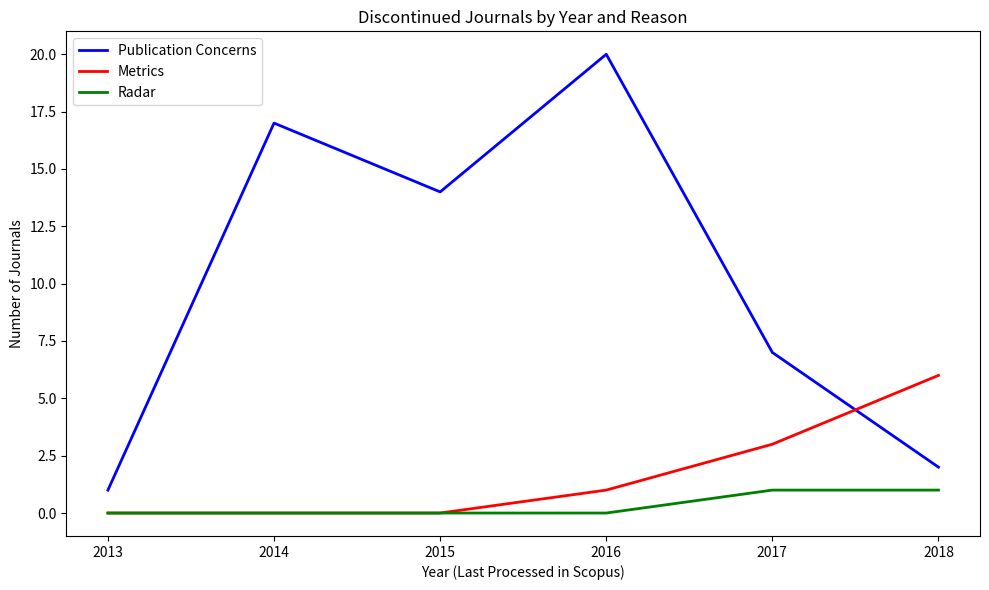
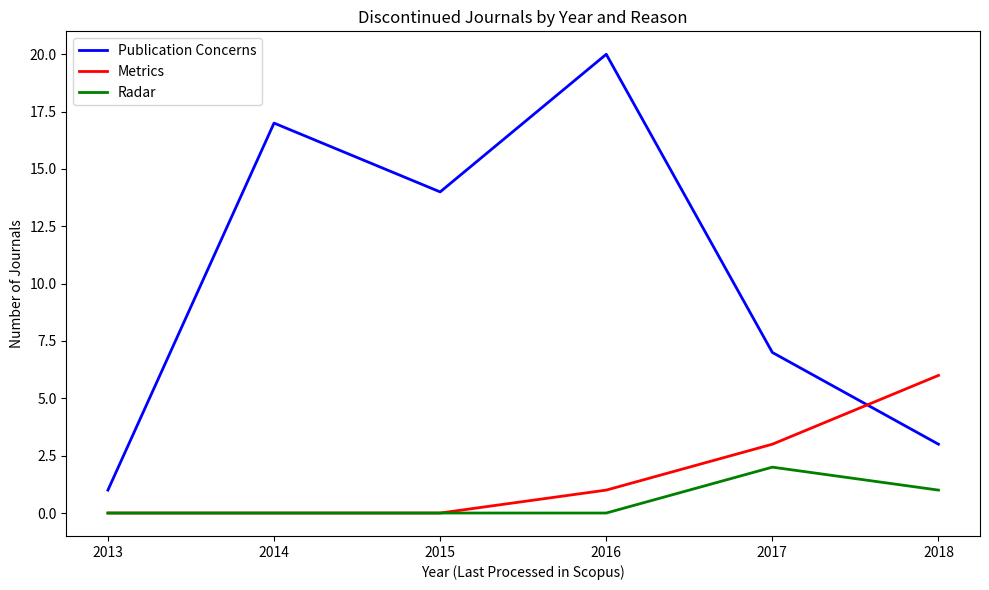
  {
    "Publication Concerns": {
      "2013": 1,
      "2014": 17,
      "2015": 14,
      "2016": 20,
      "2017": 7,
-     "2018": 2
+     "2018": 3
    },
    "Metrics": {
      "2016": 1,
      "2017": 3,
      "2018": 6
    },
    "Radar": {
      "2016": 0,
-     "2017": 1,
+     "2017": 2,
      "2018": 1
    }
  }
